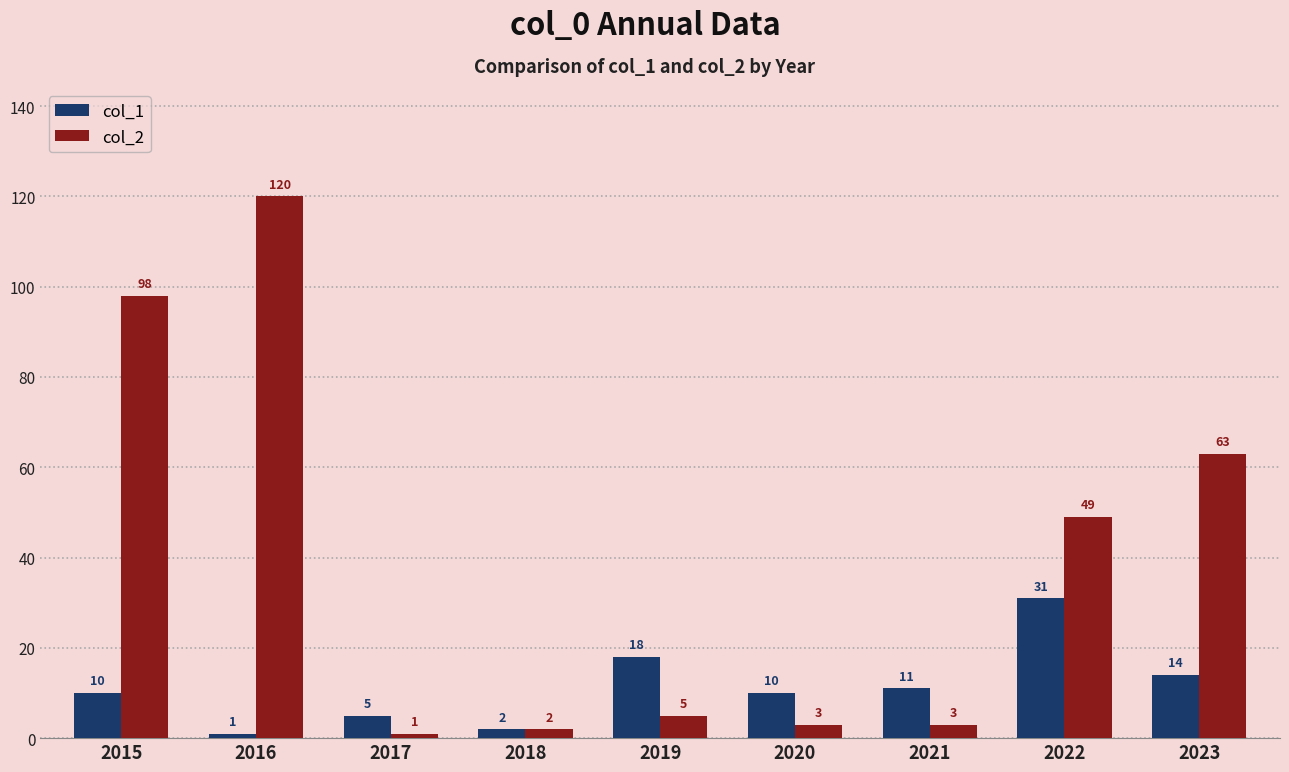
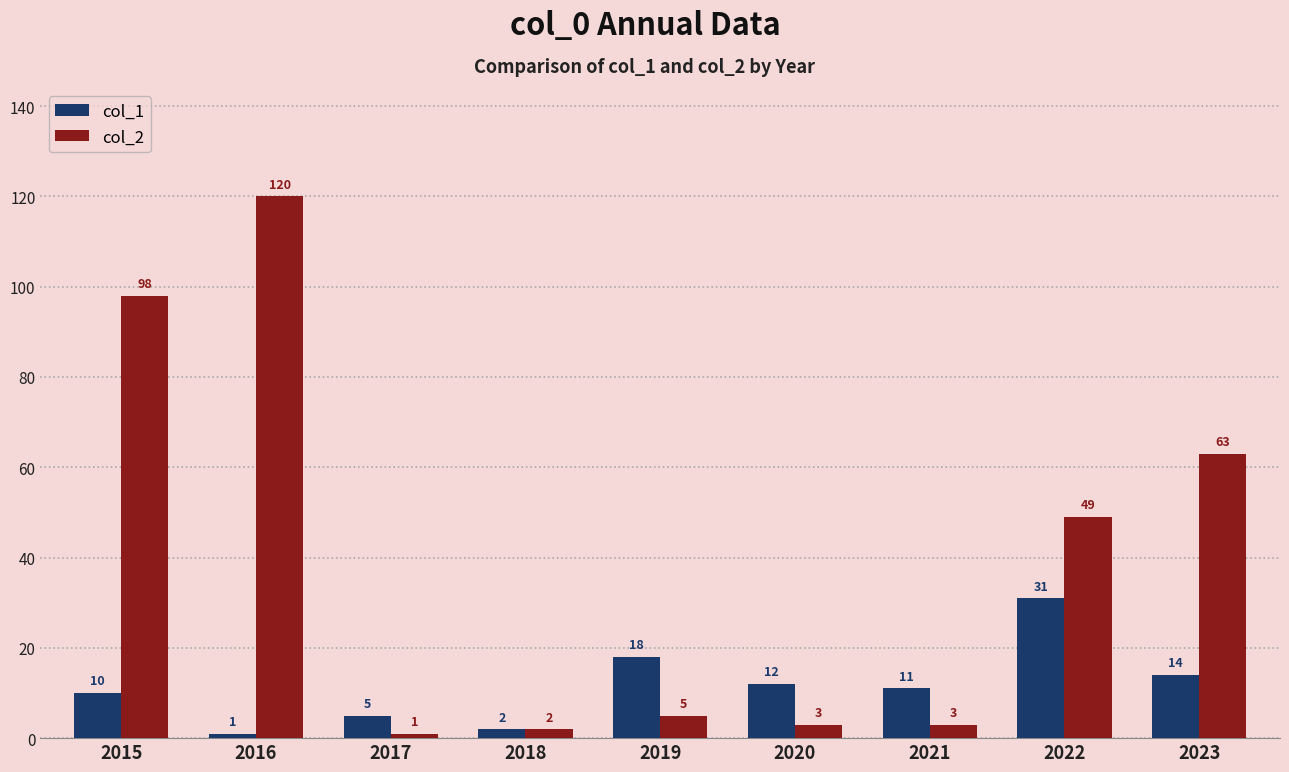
  {
    "col_1": {
      "2015": 10,
      "2016": 1,
      "2017": 5,
      "2018": 2,
      "2019": 18,
-     "2020": 10,
+     "2020": 12,
      "2021": 11,
      "2022": 31,
      "2023": 14
    },
    "col_2": {
      "2015": 98,
      "2016": 120,
      "2017": 1,
      "2018": 2,
      "2019": 5,
      "2020": 3,
      "2021": 3,
      "2022": 49,
      "2023": 63
    }
  }
